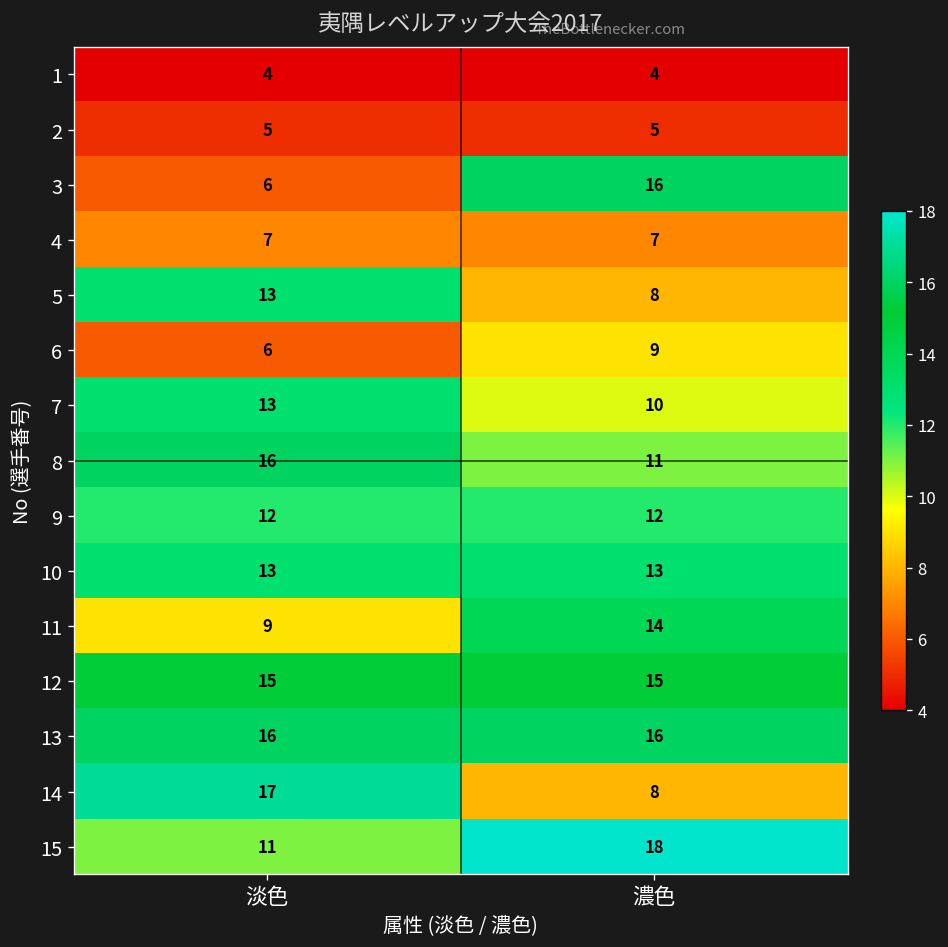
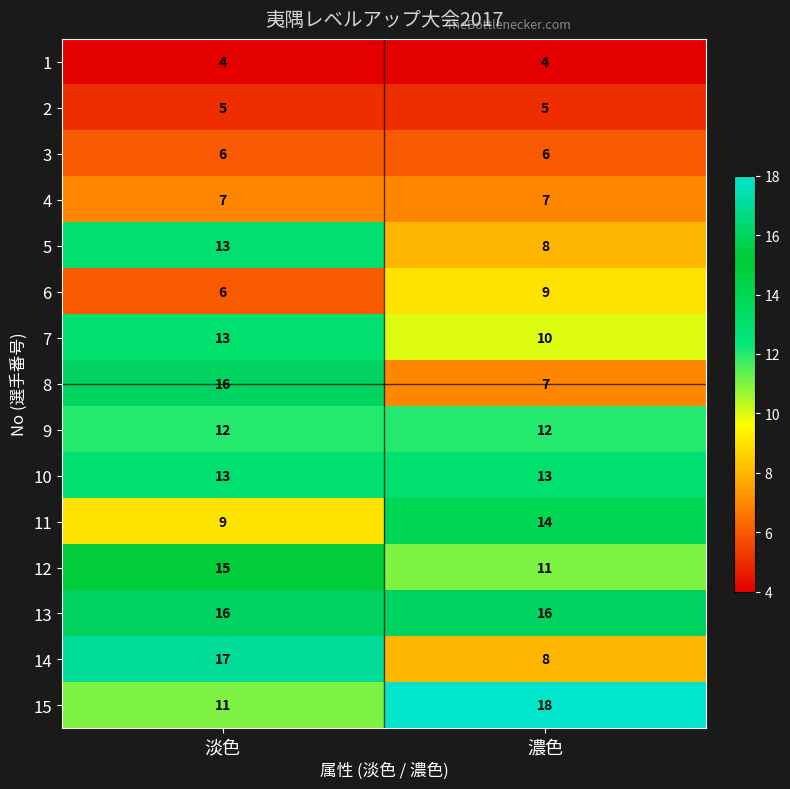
  {
    "1": {
      "淡色": 4,
      "濃色": 4
    },
    "2": {
      "淡色": 5,
      "濃色": 5
    },
    "3": {
      "淡色": 6,
-     "濃色": 16
+     "濃色": 6
    },
    "4": {
      "淡色": 7,
      "濃色": 7
    },
    "5": {
      "淡色": 13,
      "濃色": 8
    },
    "6": {
      "淡色": 6,
      "濃色": 9
    },
    "7": {
      "淡色": 13,
      "濃色": 10
    },
    "8": {
      "淡色": 16,
-     "濃色": 11
+     "濃色": 7
    },
    "9": {
      "淡色": 12,
      "濃色": 12
    },
    "10": {
      "淡色": 13,
      "濃色": 13
    },
    "11": {
      "淡色": 9,
      "濃色": 14
    },
    "12": {
      "淡色": 15,
-     "濃色": 15
+     "濃色": 11
    },
    "13": {
      "淡色": 16,
      "濃色": 16
    },
    "14": {
      "淡色": 17,
      "濃色": 8
    },
    "15": {
      "淡色": 11,
      "濃色": 18
    }
  }
